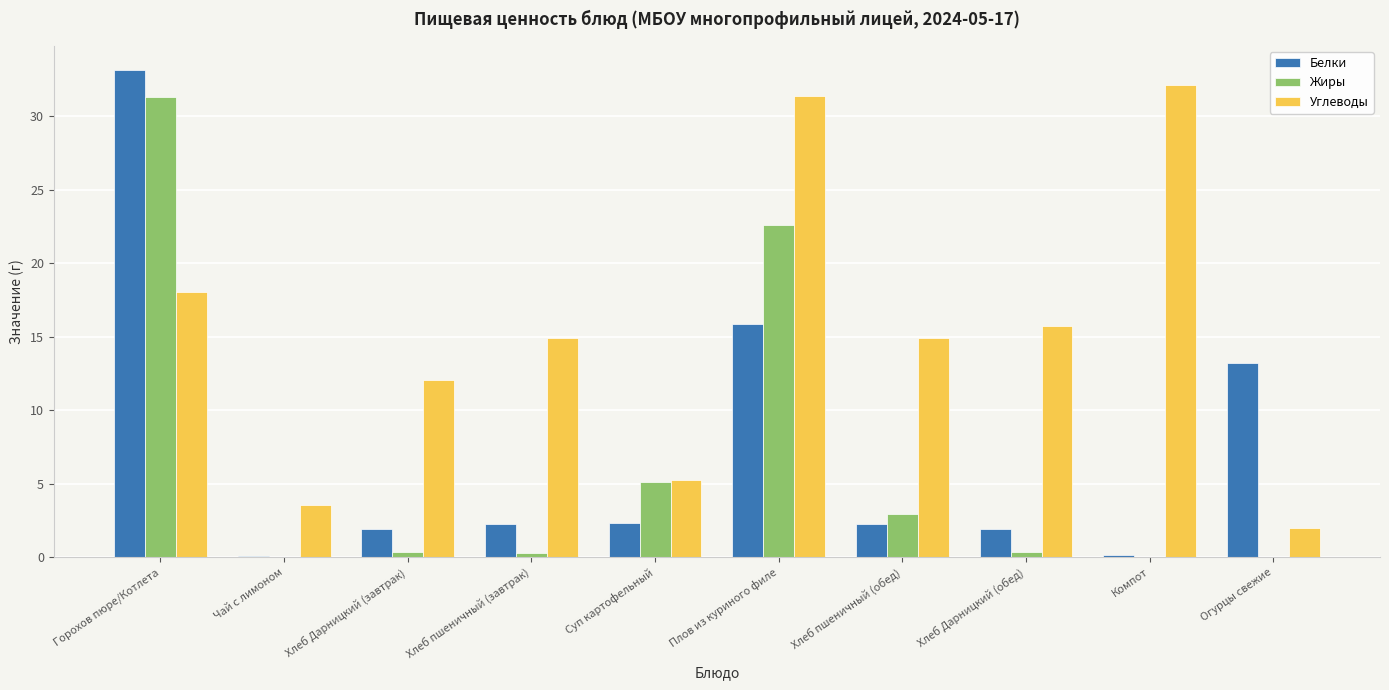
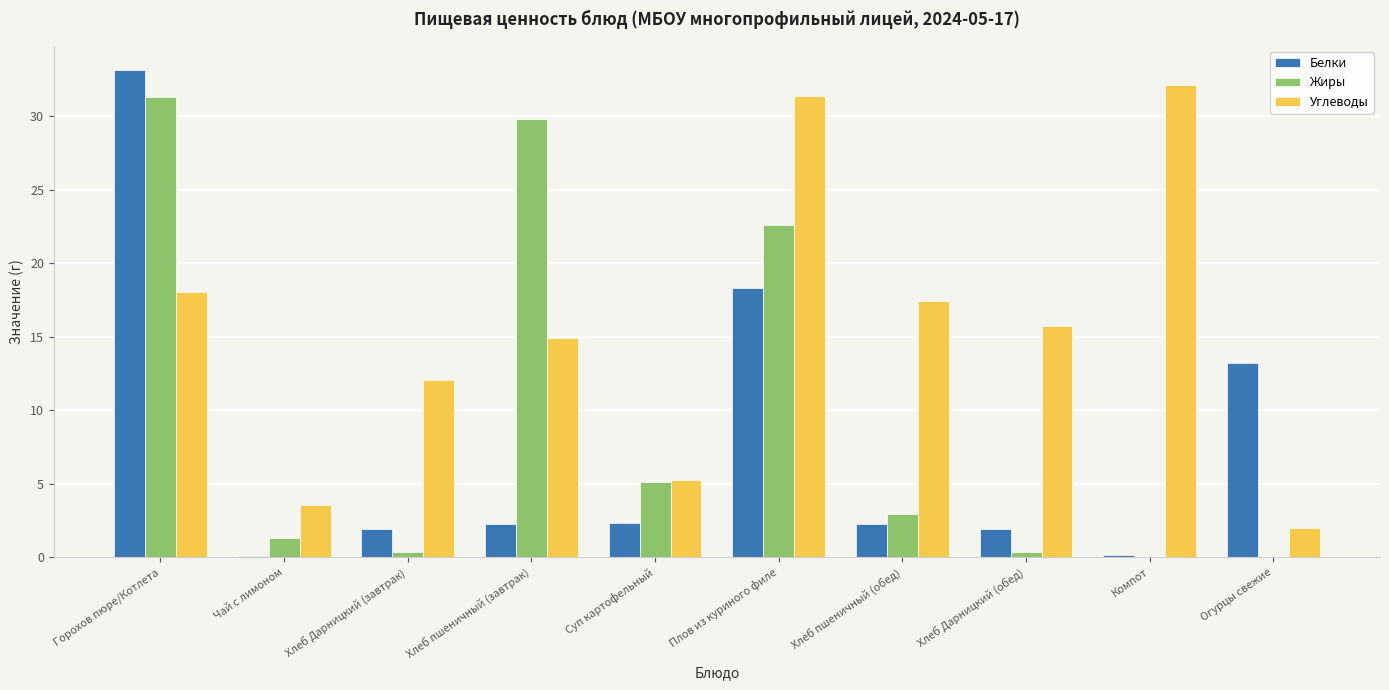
  {
    "Белки": {
      "Горохов пюре/Котлета": 33.1,
      "Хлеб Дарницкий (завтрак)": 2.0,
      "Хлеб пшеничный (завтрак)": 2.3,
      "Суп картофельный": 2.3,
-     "Плов из куриного филе": 15.9,
+     "Плов из куриного филе": 18.3,
      "Хлеб пшеничный (обед)": 2.3,
      "Хлеб Дарницкий (обед)": 2.0,
      "Огурцы свежие": 13.2
    },
    "Жиры": {
      "Горохов пюре/Котлета": 31.3,
-     "Чай с лимоном": 0.0,
+     "Чай с лимоном": 1.3,
      "Хлеб Дарницкий (завтрак)": 0.4,
-     "Хлеб пшеничный (завтрак)": 0.3,
+     "Хлеб пшеничный (завтрак)": 29.8,
      "Суп картофельный": 5.1,
      "Плов из куриного филе": 22.6,
      "Хлеб пшеничный (обед)": 3.0,
      "Хлеб Дарницкий (обед)": 0.4,
      "Компот": 0.0
    },
    "Углеводы": {
      "Горохов пюре/Котлета": 18.0,
      "Чай с лимоном": 3.6,
      "Хлеб Дарницкий (завтрак)": 12.0,
      "Хлеб пшеничный (завтрак)": 14.9,
      "Суп картофельный": 5.3,
      "Плов из куриного филе": 31.4,
-     "Хлеб пшеничный (обед)": 14.9,
+     "Хлеб пшеничный (обед)": 17.4,
      "Хлеб Дарницкий (обед)": 15.8,
      "Компот": 32.1,
      "Огурцы свежие": 2.0
    }
  }
